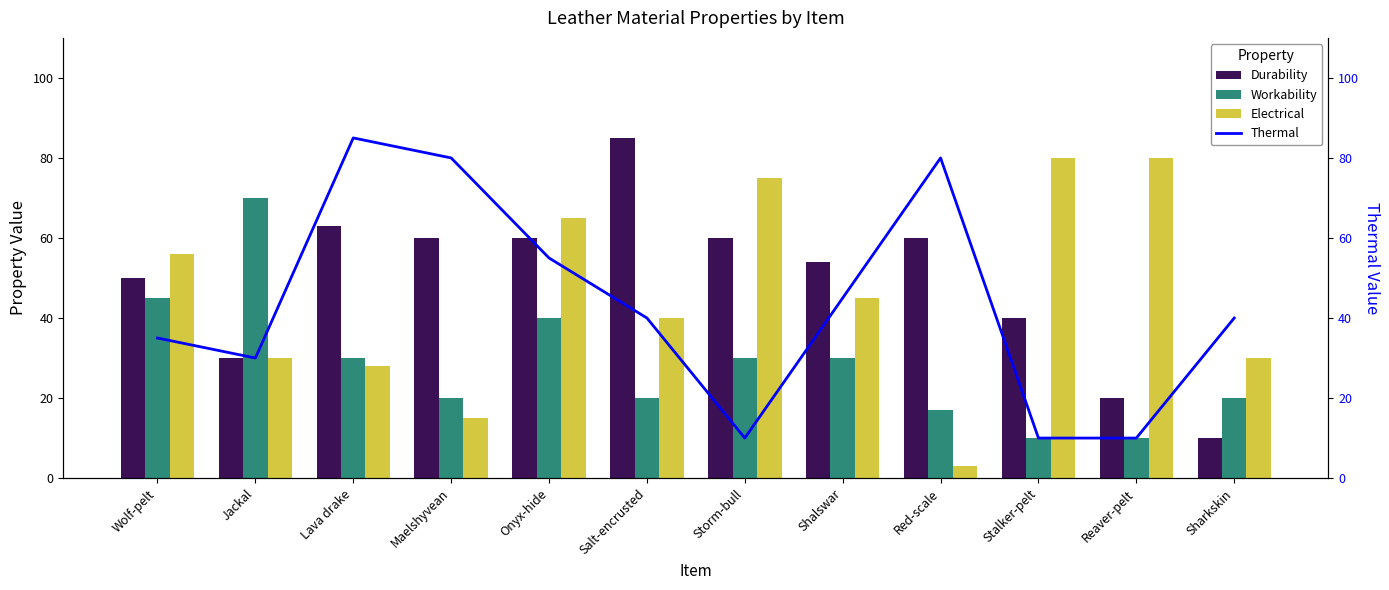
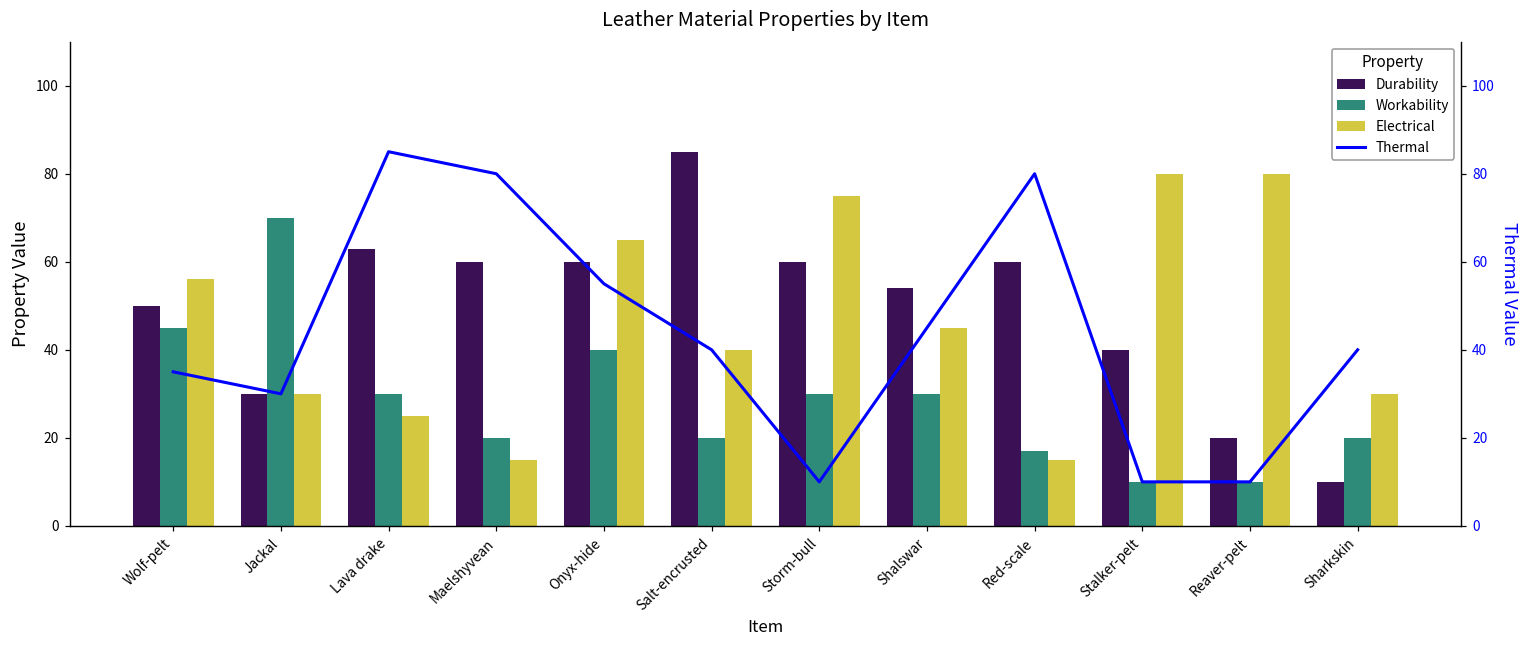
  {
    "Durability": {
      "Wolf-pelt": 50,
      "Jackal": 30,
      "Lava drake": 63,
      "Maelshyvean": 60,
      "Onyx-hide": 60,
      "Salt-encrusted": 85,
      "Storm-bull": 60,
      "Shalswar": 54,
      "Red-scale": 60,
      "Stalker-pelt": 40,
      "Reaver-pelt": 20,
      "Sharkskin": 10
    },
    "Workability": {
      "Wolf-pelt": 45,
      "Jackal": 70,
      "Lava drake": 30,
      "Maelshyvean": 20,
      "Onyx-hide": 40,
      "Salt-encrusted": 20,
      "Storm-bull": 30,
      "Shalswar": 30,
      "Red-scale": 17,
      "Stalker-pelt": 10,
      "Reaver-pelt": 10,
      "Sharkskin": 20
    },
    "Electrical": {
      "Wolf-pelt": 56,
      "Jackal": 30,
-     "Lava drake": 28,
+     "Lava drake": 25,
      "Maelshyvean": 15,
      "Onyx-hide": 65,
      "Salt-encrusted": 40,
      "Storm-bull": 75,
      "Shalswar": 45,
-     "Red-scale": 3,
+     "Red-scale": 15,
      "Stalker-pelt": 80,
      "Reaver-pelt": 80,
      "Sharkskin": 30
    },
    "Thermal": {
      "Wolf-pelt": 35,
      "Jackal": 30,
      "Lava drake": 85,
      "Maelshyvean": 80,
      "Onyx-hide": 55,
      "Salt-encrusted": 40,
      "Storm-bull": 10,
      "Shalswar": 45,
      "Red-scale": 80,
      "Stalker-pelt": 10,
      "Reaver-pelt": 10,
      "Sharkskin": 40
    }
  }
